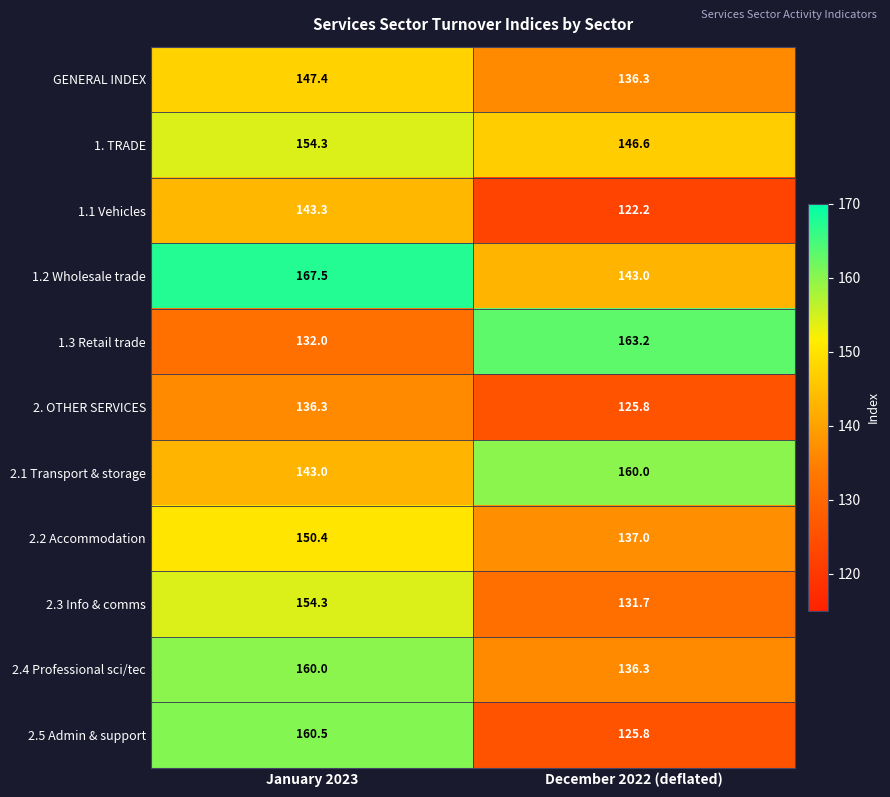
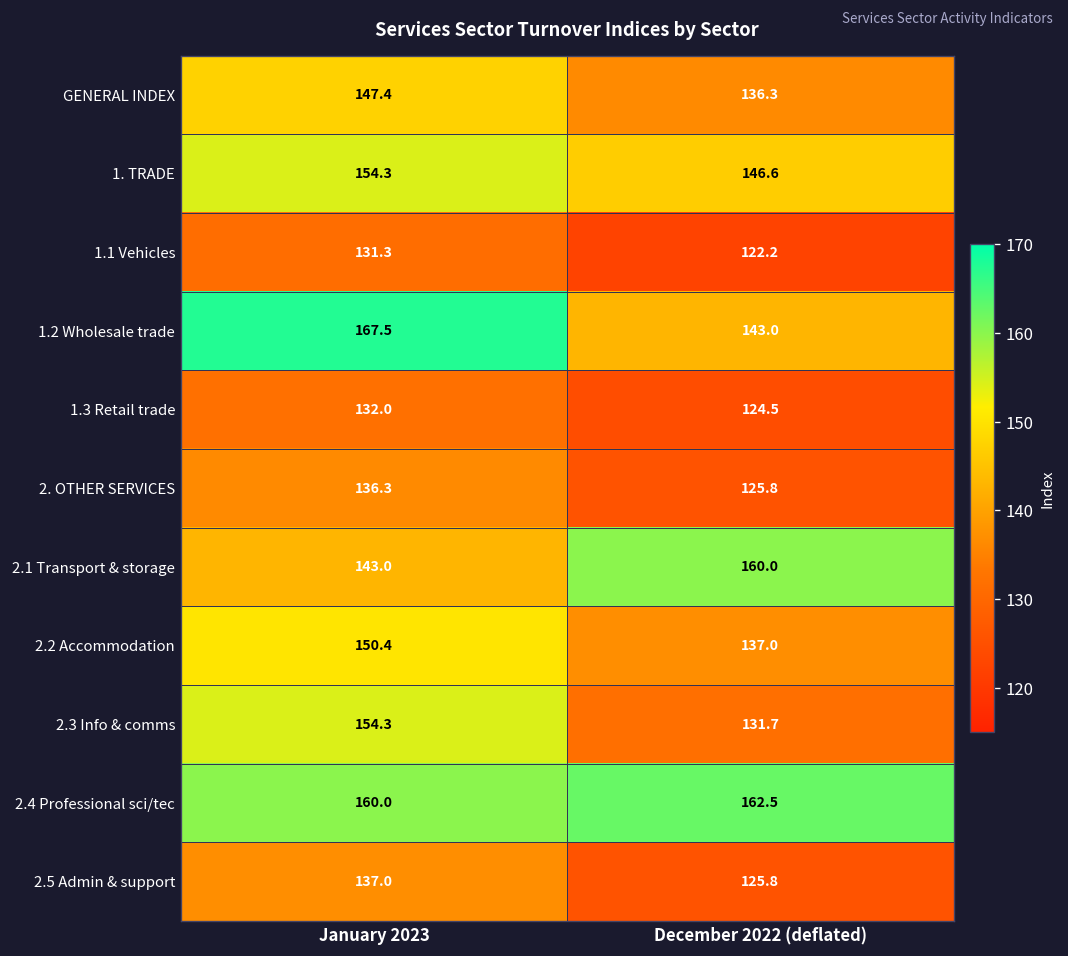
  {
    "GENERAL INDEX": {
      "January 2023": 147.4,
      "December 2022 (deflated)": 136.3
    },
    "1. TRADE": {
      "January 2023": 154.3,
      "December 2022 (deflated)": 146.6
    },
    "1.1 Vehicles": {
-     "January 2023": 143.3,
+     "January 2023": 131.3,
      "December 2022 (deflated)": 122.2
    },
    "1.2 Wholesale trade": {
      "January 2023": 167.5,
      "December 2022 (deflated)": 143.0
    },
    "1.3 Retail trade": {
      "January 2023": 132.0,
-     "December 2022 (deflated)": 163.2
+     "December 2022 (deflated)": 124.5
    },
    "2. OTHER SERVICES": {
      "January 2023": 136.3,
      "December 2022 (deflated)": 125.8
    },
    "2.1 Transport & storage": {
      "January 2023": 143.0,
      "December 2022 (deflated)": 160.0
    },
    "2.2 Accommodation": {
      "January 2023": 150.4,
      "December 2022 (deflated)": 137.0
    },
    "2.3 Info & comms": {
      "January 2023": 154.3,
      "December 2022 (deflated)": 131.7
    },
    "2.4 Professional sci/tec": {
      "January 2023": 160.0,
-     "December 2022 (deflated)": 136.3
+     "December 2022 (deflated)": 162.5
    },
    "2.5 Admin & support": {
-     "January 2023": 160.5,
+     "January 2023": 137.0,
      "December 2022 (deflated)": 125.8
    }
  }
